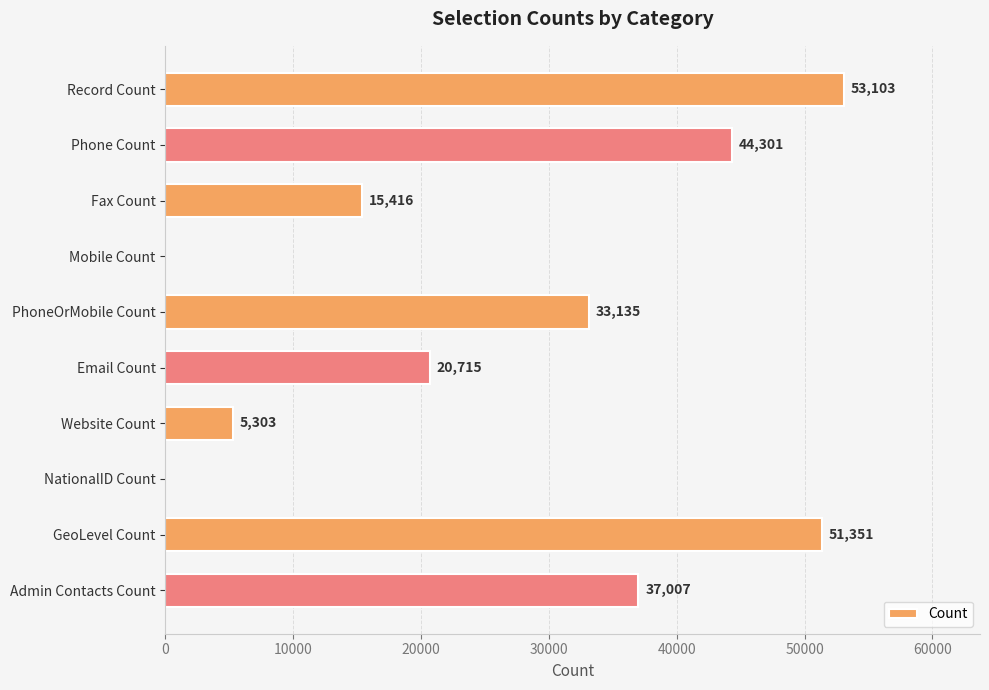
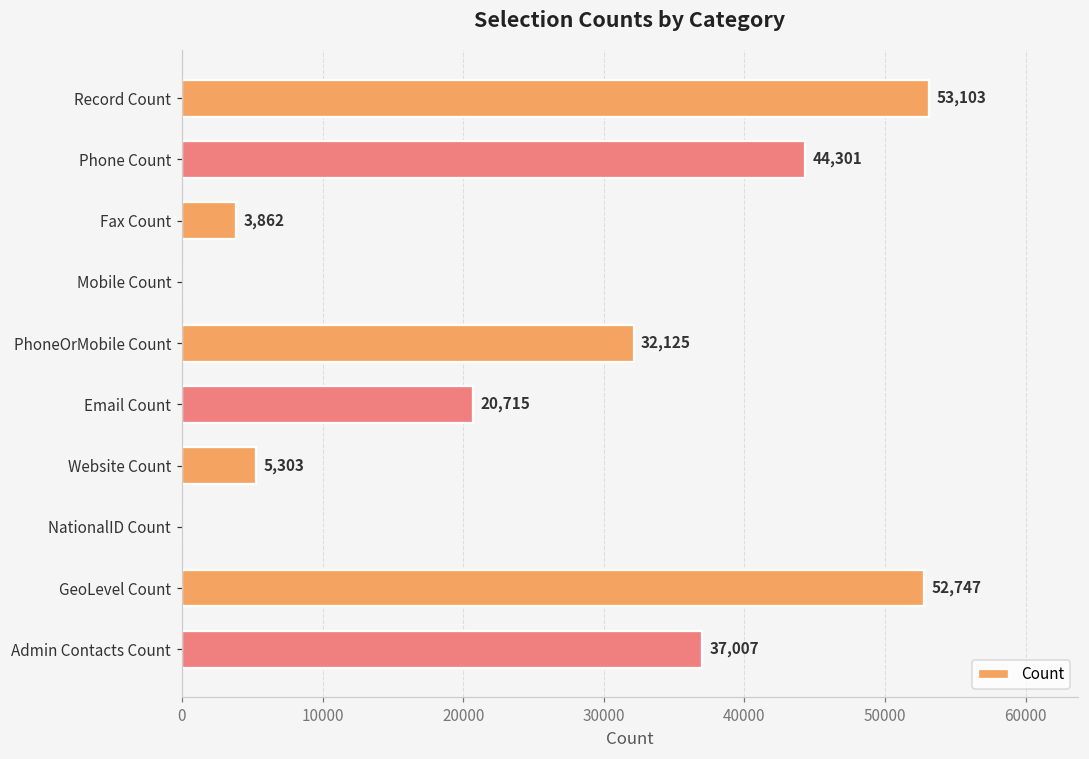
  {
    "Record Count": "53,103",
    "Phone Count": "44,301",
-   "Fax Count": "15,416",
-   "PhoneOrMobile Count": "33,135",
+   "Fax Count": "3,862",
+   "PhoneOrMobile Count": "32,125",
    "Email Count": "20,715",
    "Website Count": "5,303",
-   "GeoLevel Count": "51,351",
+   "GeoLevel Count": "52,747",
    "Admin Contacts Count": "37,007"
  }
